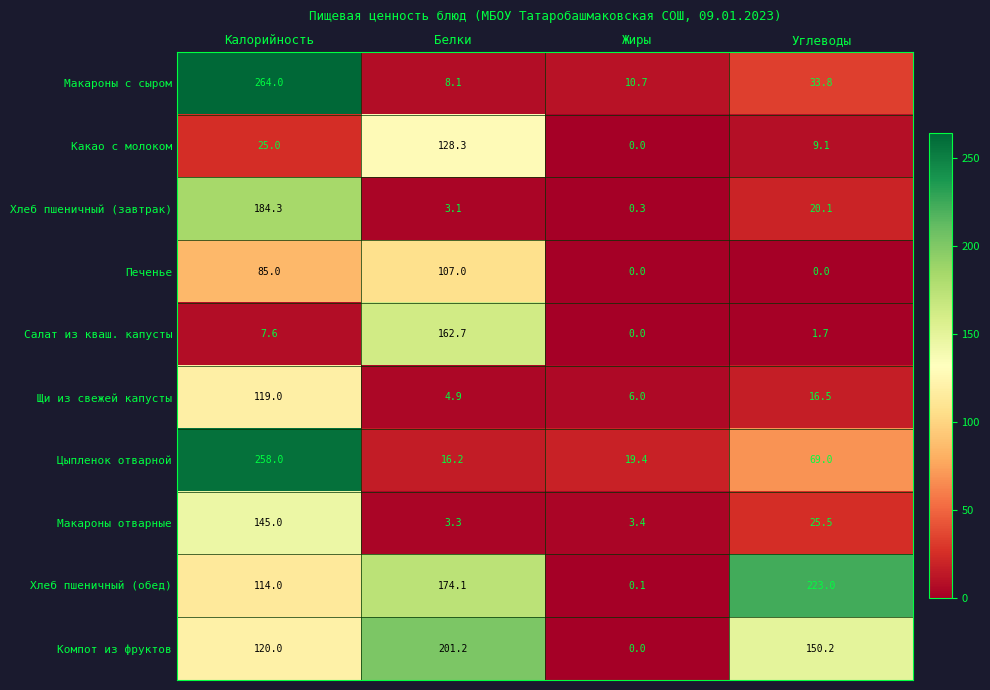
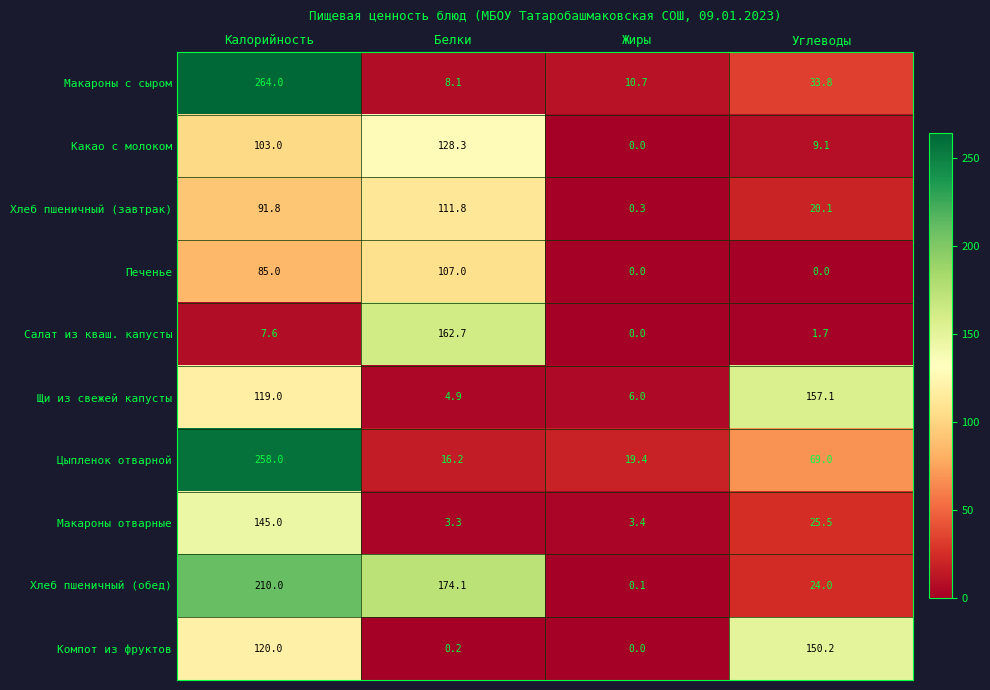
  {
    "Макароны с сыром": {
      "Калорийность": 264.0,
      "Белки": 8.1,
      "Жиры": 10.7,
      "Углеводы": 33.8
    },
    "Какао с молоком": {
-     "Калорийность": 25.0,
+     "Калорийность": 103.0,
      "Белки": 128.3,
      "Жиры": 0.0,
      "Углеводы": 9.1
    },
    "Хлеб пшеничный (завтрак)": {
-     "Калорийность": 184.3,
-     "Белки": 3.1,
+     "Калорийность": 91.8,
+     "Белки": 111.8,
      "Жиры": 0.3,
      "Углеводы": 20.1
    },
    "Печенье": {
      "Калорийность": 85.0,
      "Белки": 107.0,
      "Жиры": 0.0,
      "Углеводы": 0.0
    },
    "Салат из кваш. капусты": {
      "Калорийность": 7.6,
      "Белки": 162.7,
      "Жиры": 0.0,
      "Углеводы": 1.7
    },
    "Щи из свежей капусты": {
      "Калорийность": 119.0,
      "Белки": 4.9,
      "Жиры": 6.0,
-     "Углеводы": 16.5
+     "Углеводы": 157.1
    },
    "Цыпленок отварной": {
      "Калорийность": 258.0,
      "Белки": 16.2,
      "Жиры": 19.4,
      "Углеводы": 69.0
    },
    "Макароны отварные": {
      "Калорийность": 145.0,
      "Белки": 3.3,
      "Жиры": 3.4,
      "Углеводы": 25.5
    },
    "Хлеб пшеничный (обед)": {
-     "Калорийность": 114.0,
+     "Калорийность": 210.0,
      "Белки": 174.1,
      "Жиры": 0.1,
-     "Углеводы": 223.0
+     "Углеводы": 24.0
    },
    "Компот из фруктов": {
      "Калорийность": 120.0,
-     "Белки": 201.2,
+     "Белки": 0.2,
      "Жиры": 0.0,
      "Углеводы": 150.2
    }
  }
